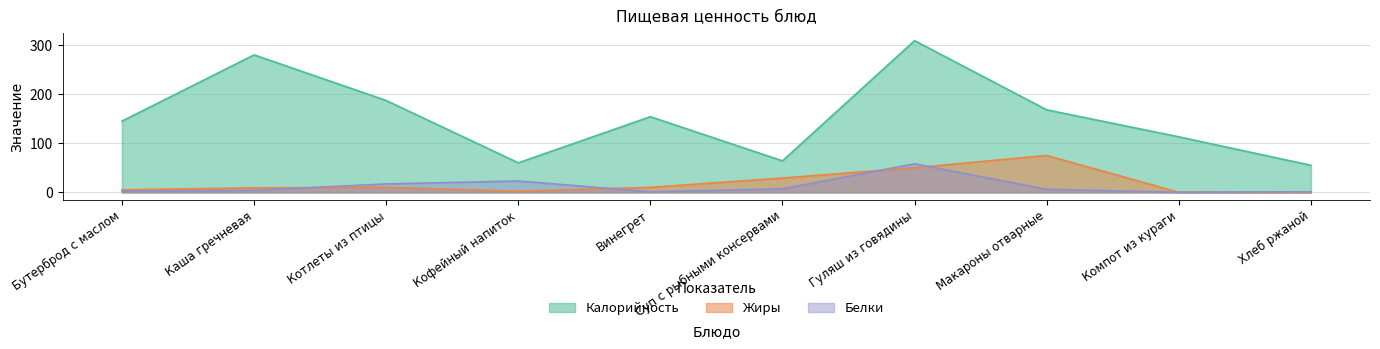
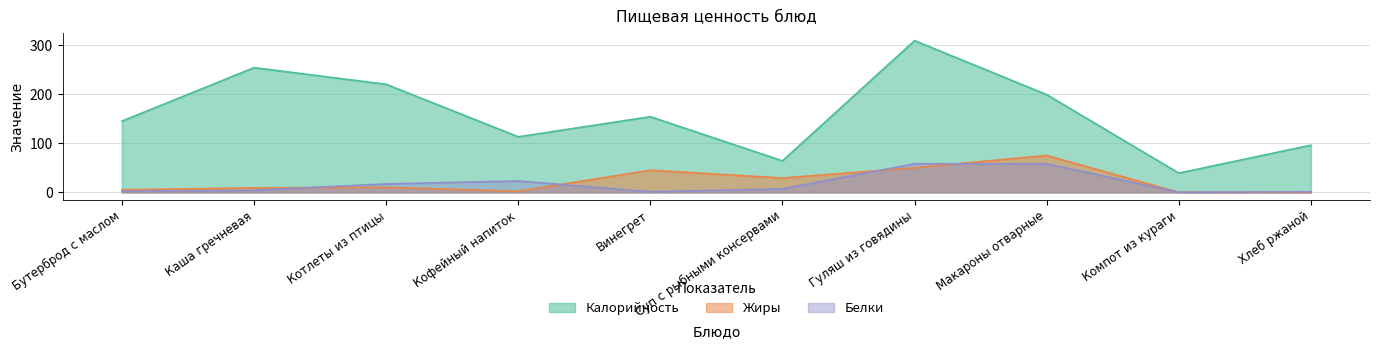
  {
    "Калорийность": {
      "Бутерброд с маслом": 150,
-     "Каша гречневая": 280,
-     "Котлеты из птицы": 190,
-     "Кофейный напиток": 60,
+     "Каша гречневая": 250,
+     "Котлеты из птицы": 220,
+     "Кофейный напиток": 110,
      "Винегрет": 150,
      "Суп с рыбными консервами": 60,
      "Гуляш из говядины": 310,
-     "Макароны отварные": 170,
-     "Компот из кураги": 110,
-     "Хлеб ржаной": 60
+     "Макароны отварные": 200,
+     "Компот из кураги": 40,
+     "Хлеб ржаной": 100
    },
    "Жиры": {
      "Котлеты из птицы": 10,
      "Кофейный напиток": 0,
-     "Винегрет": 10,
+     "Винегрет": 50,
      "Суп с рыбными консервами": 30,
      "Гуляш из говядины": 50,
      "Макароны отварные": 80
    },
    "Белки": {
      "Котлеты из птицы": 20,
      "Кофейный напиток": 20,
      "Винегрет": 0,
      "Суп с рыбными консервами": 10,
      "Гуляш из говядины": 60,
-     "Макароны отварные": 10
+     "Макароны отварные": 60
    }
  }
